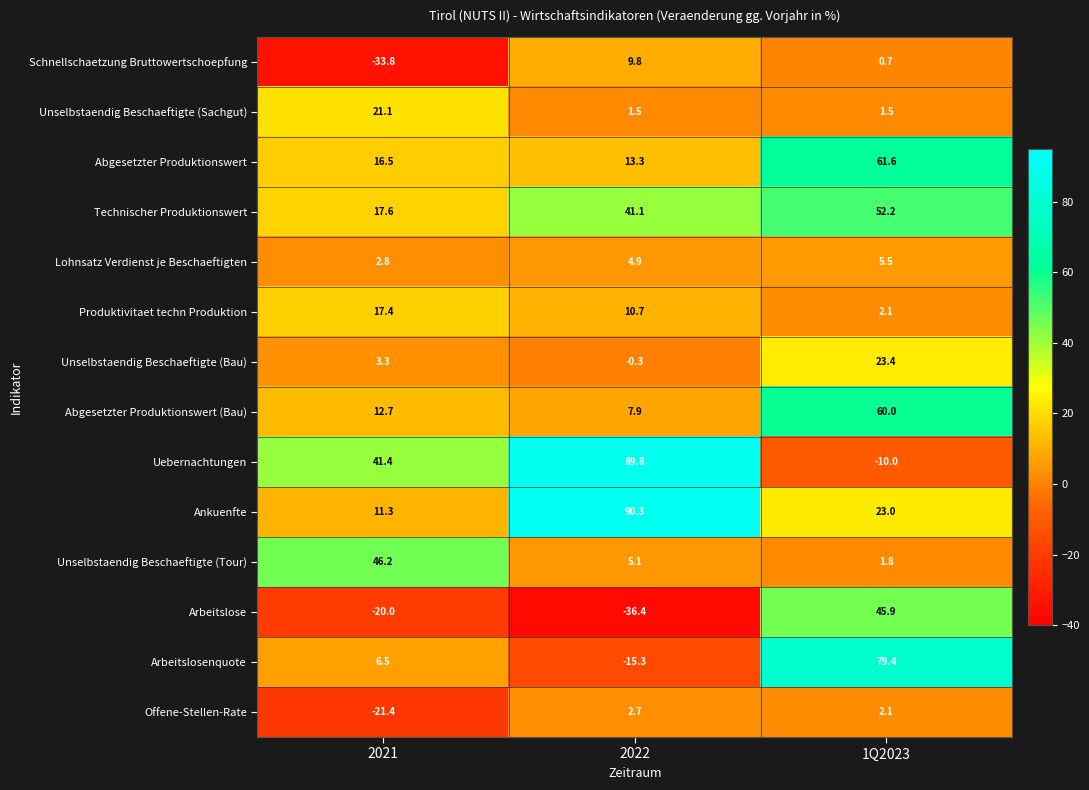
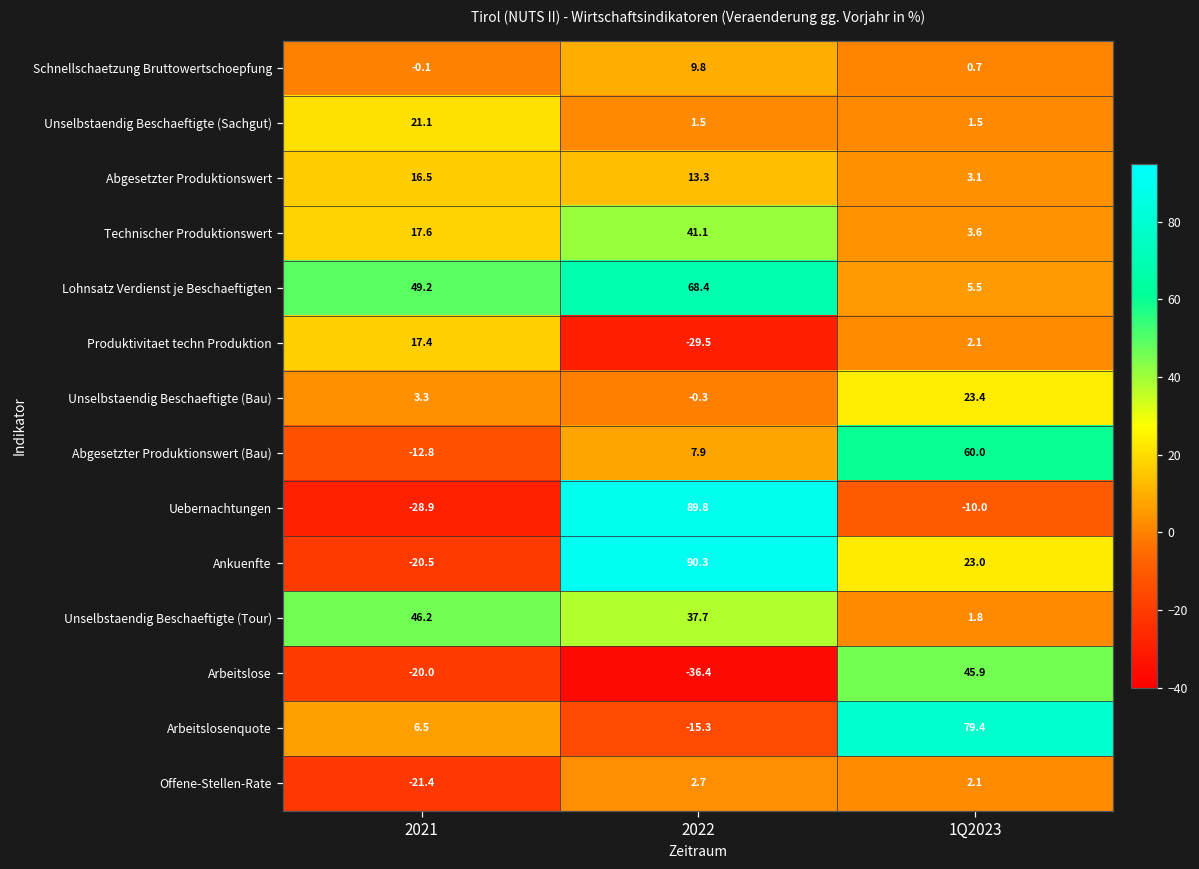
  {
    "Schnellschaetzung Bruttowertschoepfung": {
-     "2021": -33.8,
+     "2021": -0.1,
      "2022": 9.8,
      "1Q2023": 0.7
    },
    "Unselbstaendig Beschaeftigte (Sachgut)": {
      "2021": 21.1,
      "2022": 1.5,
      "1Q2023": 1.5
    },
    "Abgesetzter Produktionswert": {
      "2021": 16.5,
      "2022": 13.3,
-     "1Q2023": 61.6
+     "1Q2023": 3.1
    },
    "Technischer Produktionswert": {
      "2021": 17.6,
      "2022": 41.1,
-     "1Q2023": 52.2
+     "1Q2023": 3.6
    },
    "Lohnsatz Verdienst je Beschaeftigten": {
-     "2021": 2.8,
-     "2022": 4.9,
+     "2021": 49.2,
+     "2022": 68.4,
      "1Q2023": 5.5
    },
    "Produktivitaet techn Produktion": {
      "2021": 17.4,
-     "2022": 10.7,
+     "2022": -29.5,
      "1Q2023": 2.1
    },
    "Unselbstaendig Beschaeftigte (Bau)": {
      "2021": 3.3,
      "2022": -0.3,
      "1Q2023": 23.4
    },
    "Abgesetzter Produktionswert (Bau)": {
-     "2021": 12.7,
+     "2021": -12.8,
      "2022": 7.9,
      "1Q2023": 60.0
    },
    "Uebernachtungen": {
-     "2021": 41.4,
+     "2021": -28.9,
      "2022": 89.8,
      "1Q2023": -10.0
    },
    "Ankuenfte": {
-     "2021": 11.3,
+     "2021": -20.5,
      "2022": 90.3,
      "1Q2023": 23.0
    },
    "Unselbstaendig Beschaeftigte (Tour)": {
      "2021": 46.2,
-     "2022": 5.1,
+     "2022": 37.7,
      "1Q2023": 1.8
    },
    "Arbeitslose": {
      "2021": -20.0,
      "2022": -36.4,
      "1Q2023": 45.9
    },
    "Arbeitslosenquote": {
      "2021": 6.5,
      "2022": -15.3,
      "1Q2023": 79.4
    },
    "Offene-Stellen-Rate": {
      "2021": -21.4,
      "2022": 2.7,
      "1Q2023": 2.1
    }
  }
